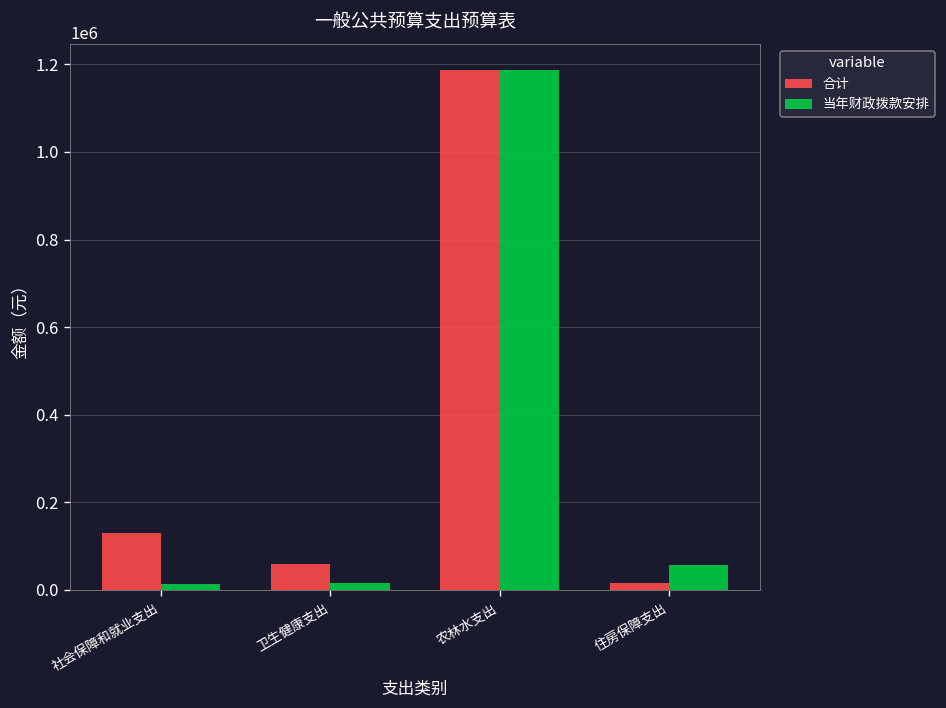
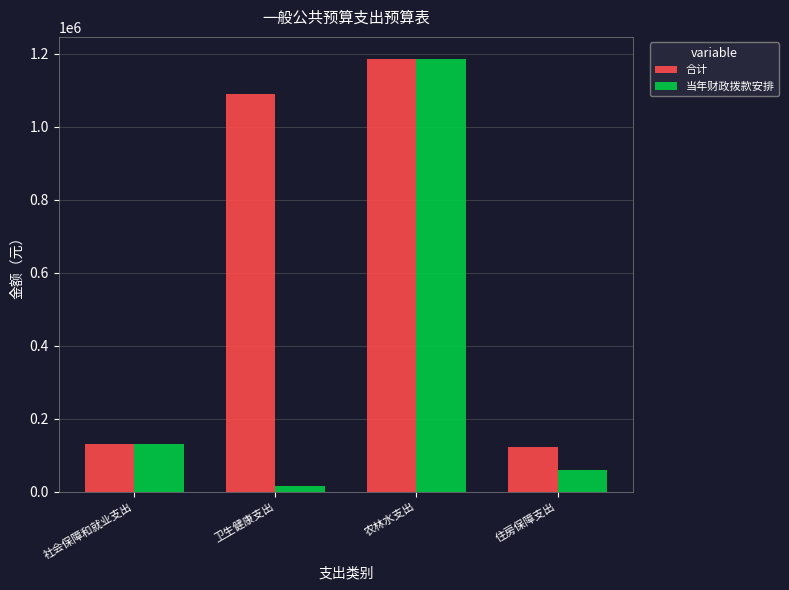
  {
    "合计": {
      "社会保障和就业支出": 130000,
-     "卫生健康支出": 60000,
+     "卫生健康支出": 1090000,
      "农林水支出": 1190000,
-     "住房保障支出": 20000
+     "住房保障支出": 120000
    },
    "当年财政拨款安排": {
-     "社会保障和就业支出": 10000,
+     "社会保障和就业支出": 130000,
      "卫生健康支出": 10000,
      "农林水支出": 1190000,
      "住房保障支出": 60000
    }
  }
